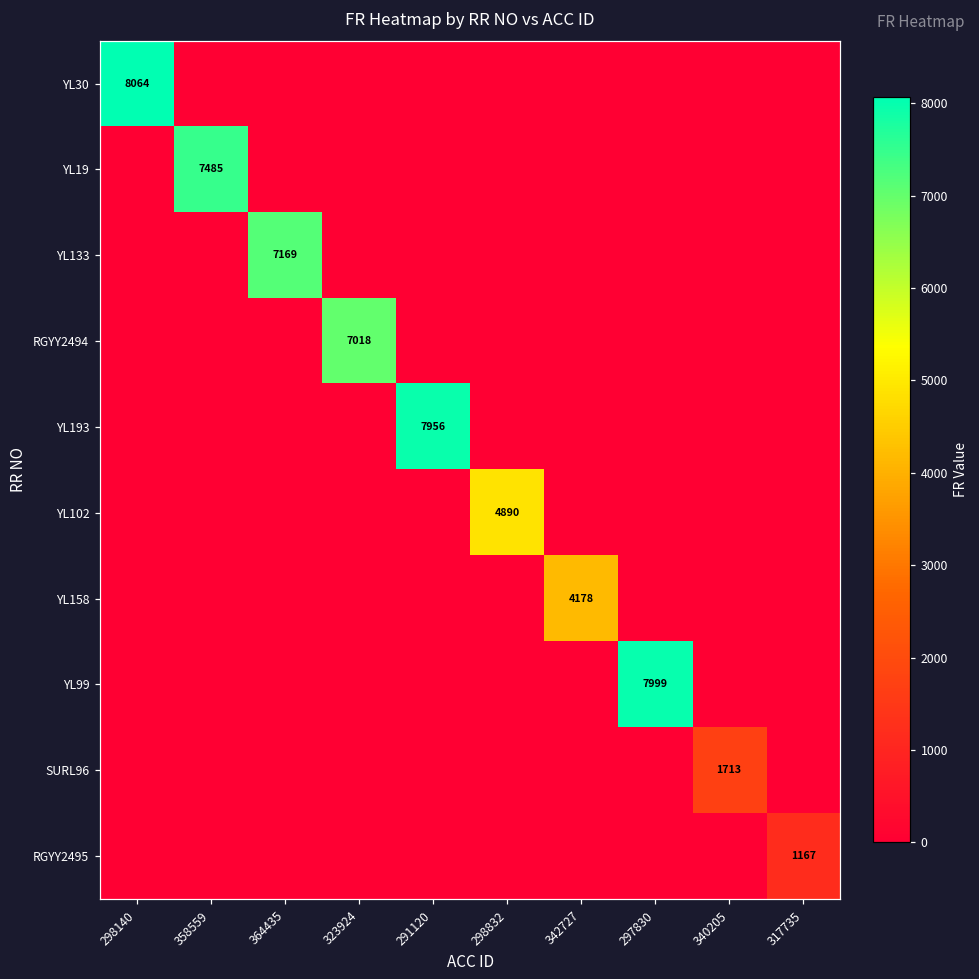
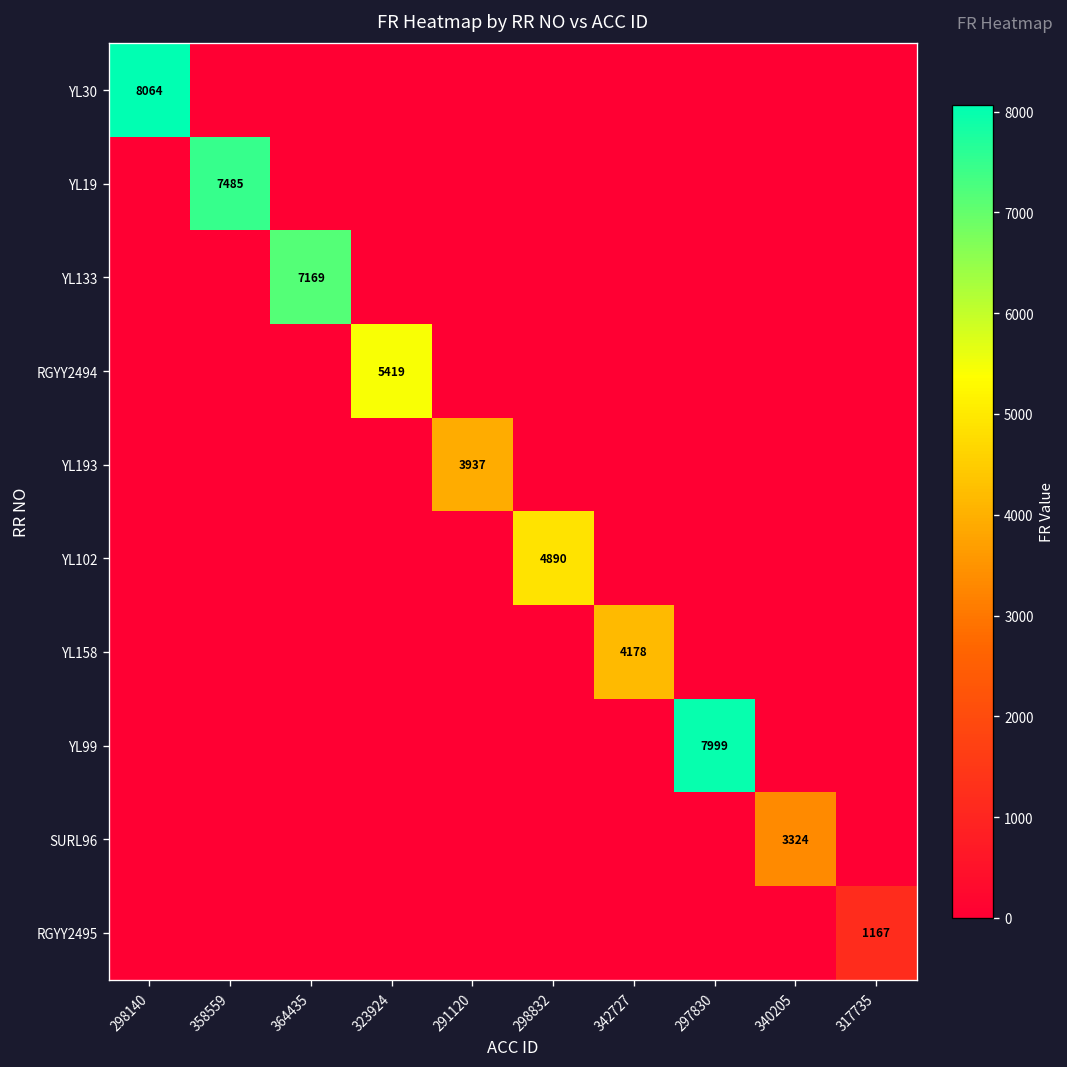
  {
    "YL30": {
      "298140": 8064
    },
    "YL19": {
      "358559": 7485
    },
    "YL133": {
      "364435": 7169
    },
    "RGYY2494": {
-     "323924": 7018
+     "323924": 5419
    },
    "YL193": {
-     "291120": 7956
+     "291120": 3937
    },
    "YL102": {
      "298832": 4890
    },
    "YL158": {
      "342727": 4178
    },
    "YL99": {
      "297830": 7999
    },
    "SURL96": {
-     "340205": 1713
+     "340205": 3324
    },
    "RGYY2495": {
      "317735": 1167
    }
  }
